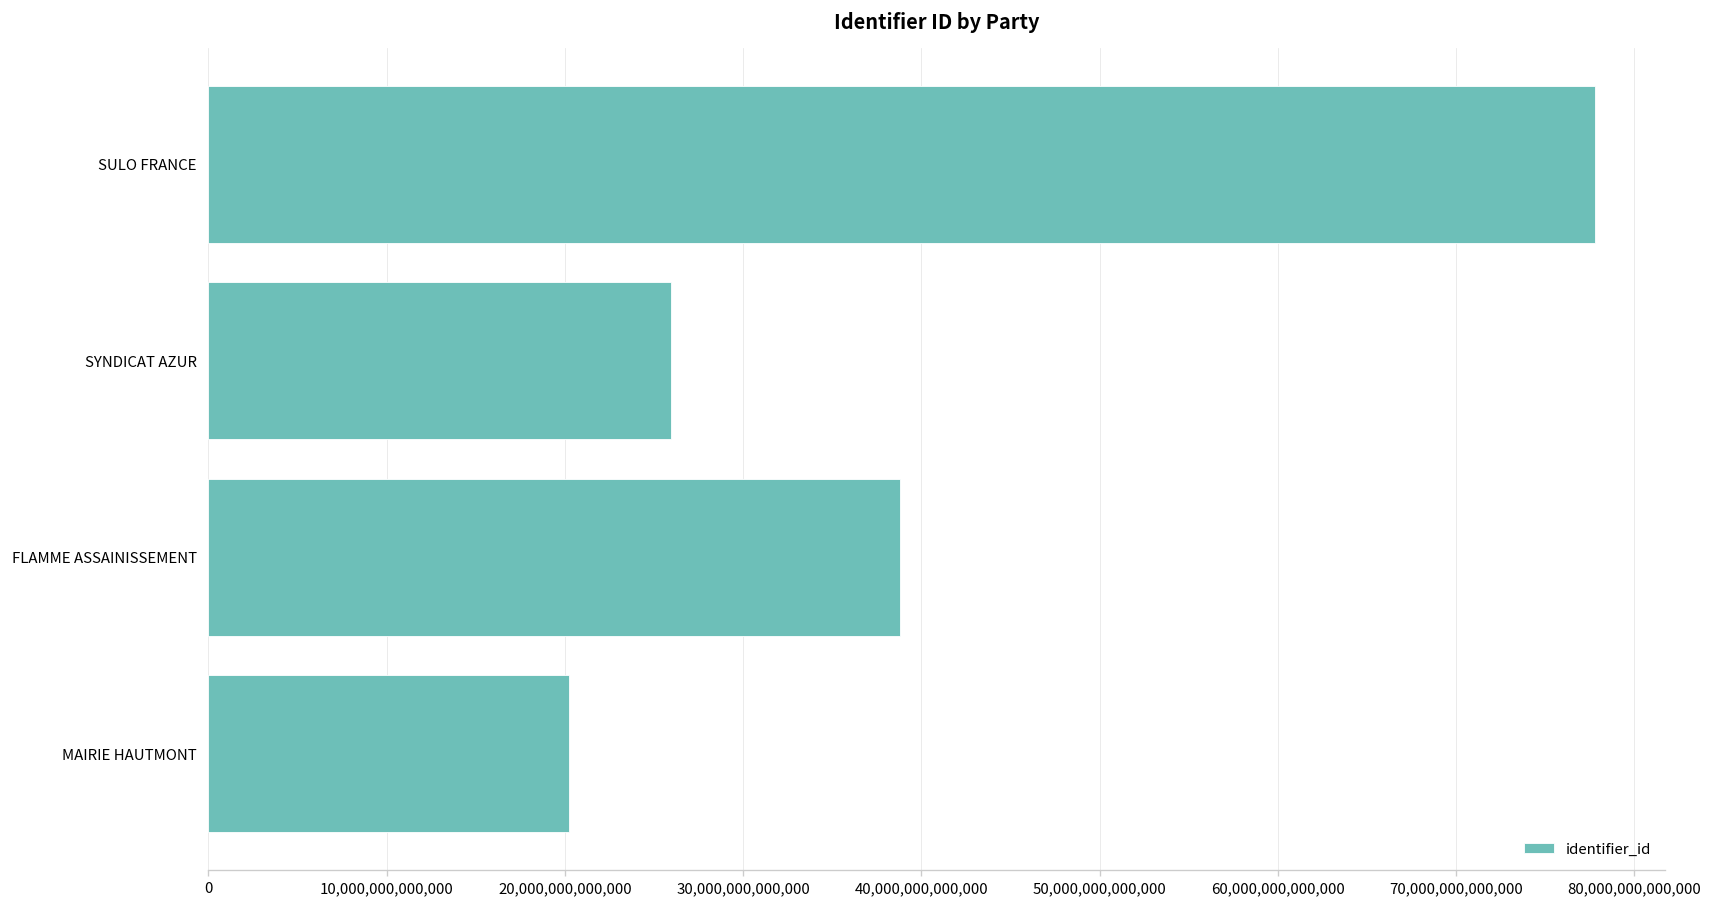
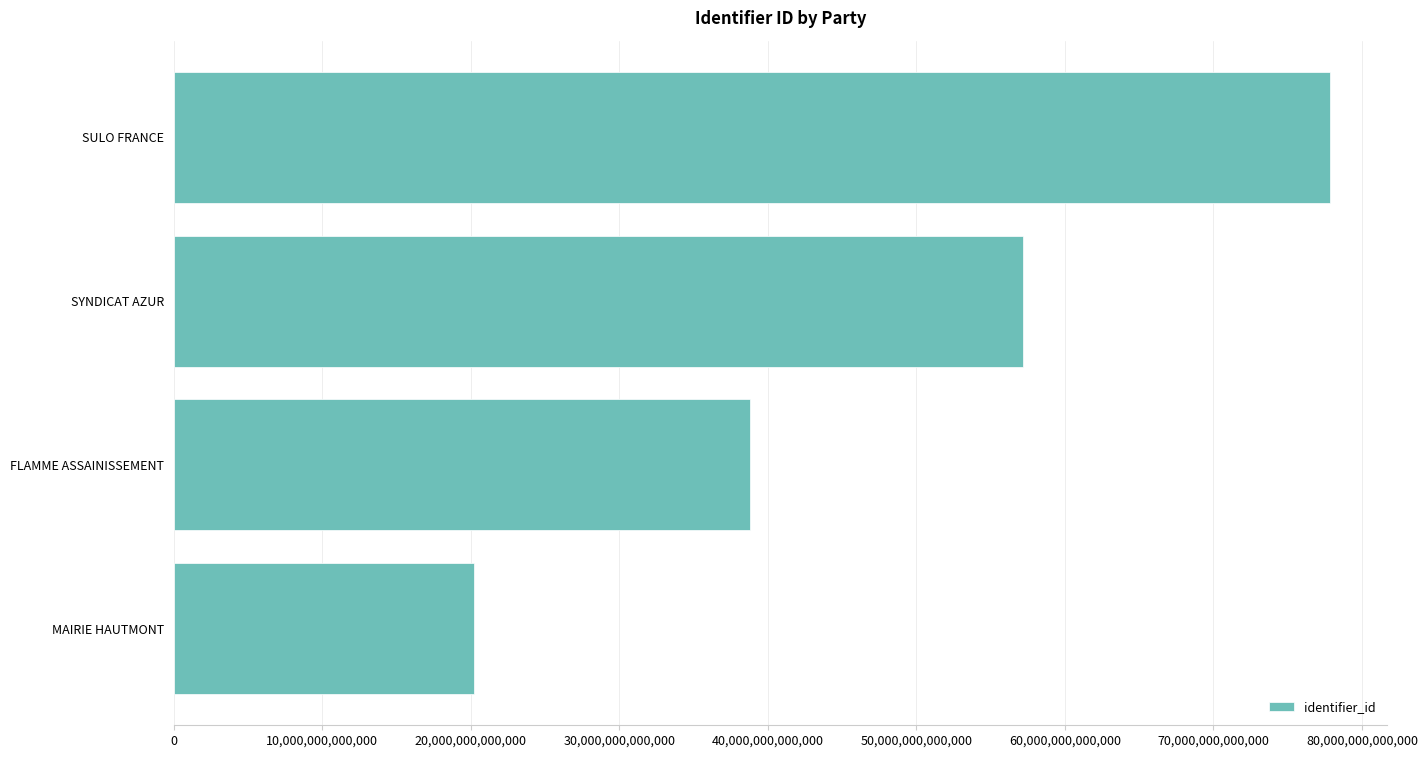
  {
    "SULO FRANCE": "77,800,000,000,000",
-   "SYNDICAT AZUR": "26,000,000,000,000",
+   "SYNDICAT AZUR": "57,200,000,000,000",
    "FLAMME ASSAINISSEMENT": "38,800,000,000,000",
    "MAIRIE HAUTMONT": "20,200,000,000,000"
  }
